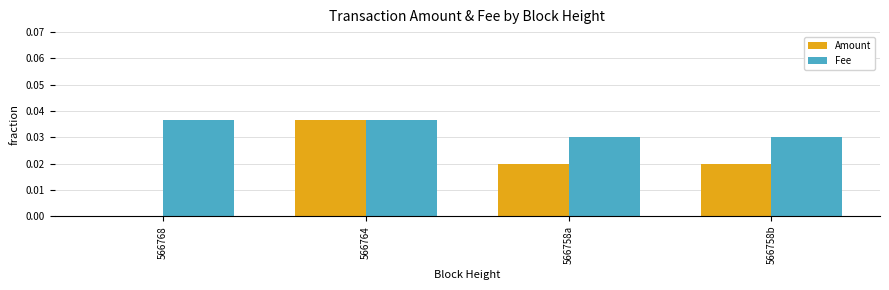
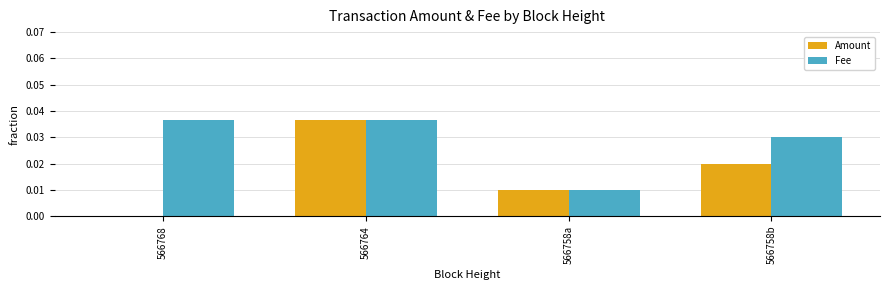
  {
    "Amount": {
      "566768": 0.00,
      "566764": 0.037,
-     "566758a": 0.02,
+     "566758a": 0.01,
      "566758b": 0.02
    },
    "Fee": {
      "566768": 0.037,
      "566764": 0.037,
-     "566758a": 0.03,
+     "566758a": 0.01,
      "566758b": 0.03
    }
  }
